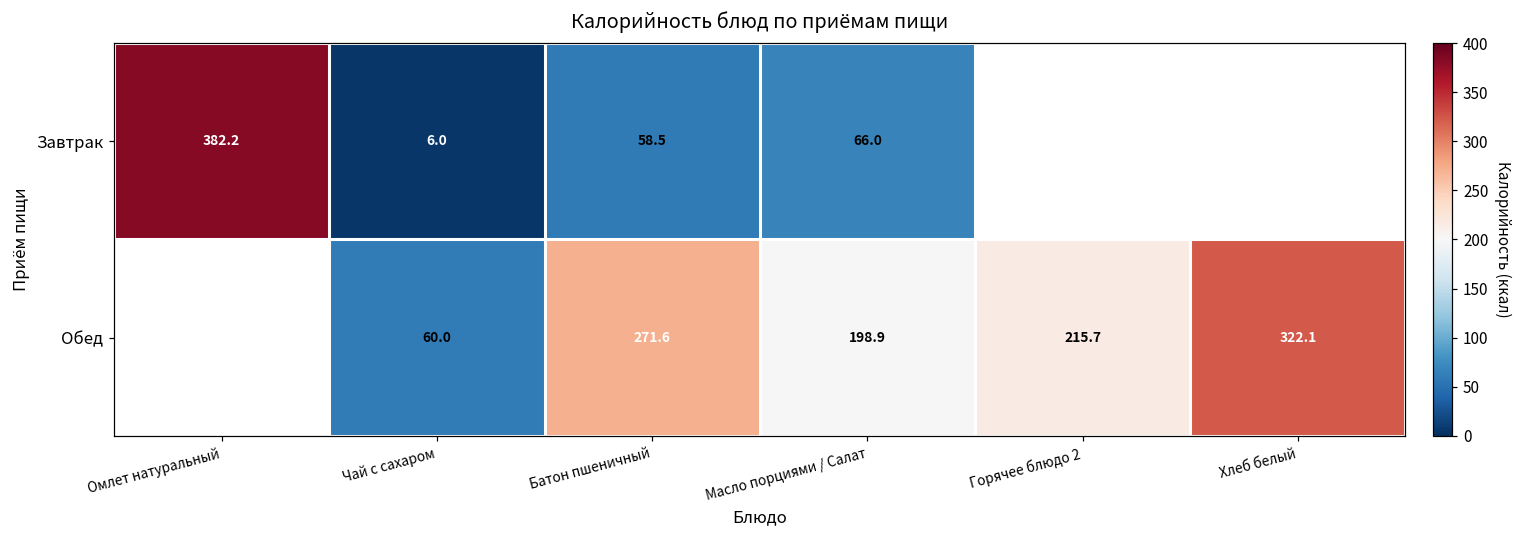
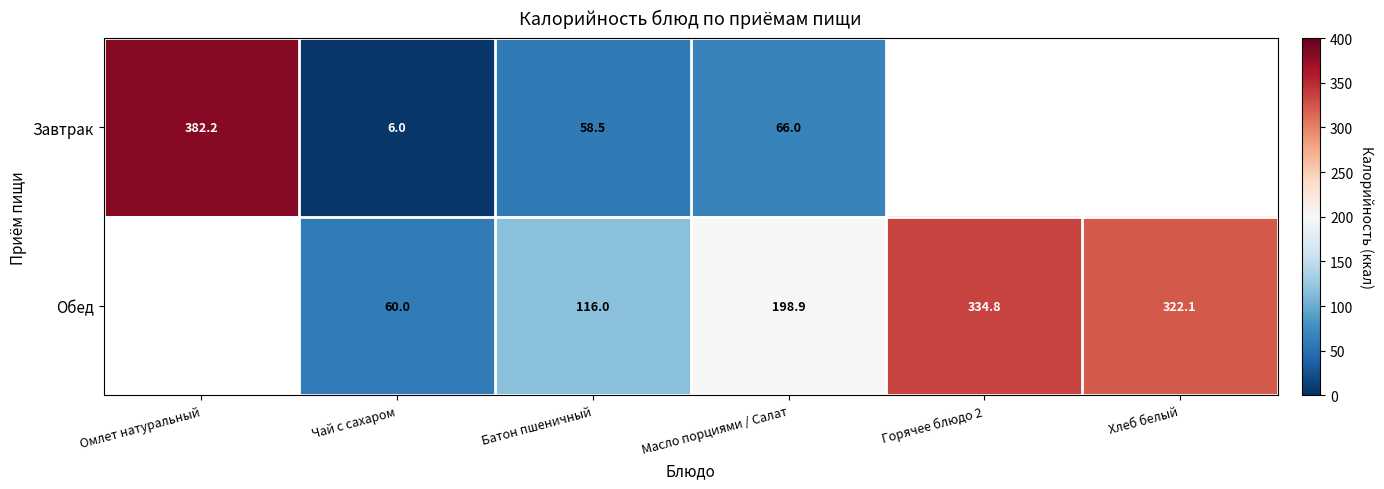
  {
    "Завтрак": {
      "Омлет натуральный": 382.2,
      "Чай с сахаром": 6.0,
      "Батон пшеничный": 58.5,
      "Масло порциями / Салат": 66.0
    },
    "Обед": {
      "Чай с сахаром": 60.0,
-     "Батон пшеничный": 271.6,
+     "Батон пшеничный": 116.0,
      "Масло порциями / Салат": 198.9,
-     "Горячее блюдо 2": 215.7,
+     "Горячее блюдо 2": 334.8,
      "Хлеб белый": 322.1
    }
  }
